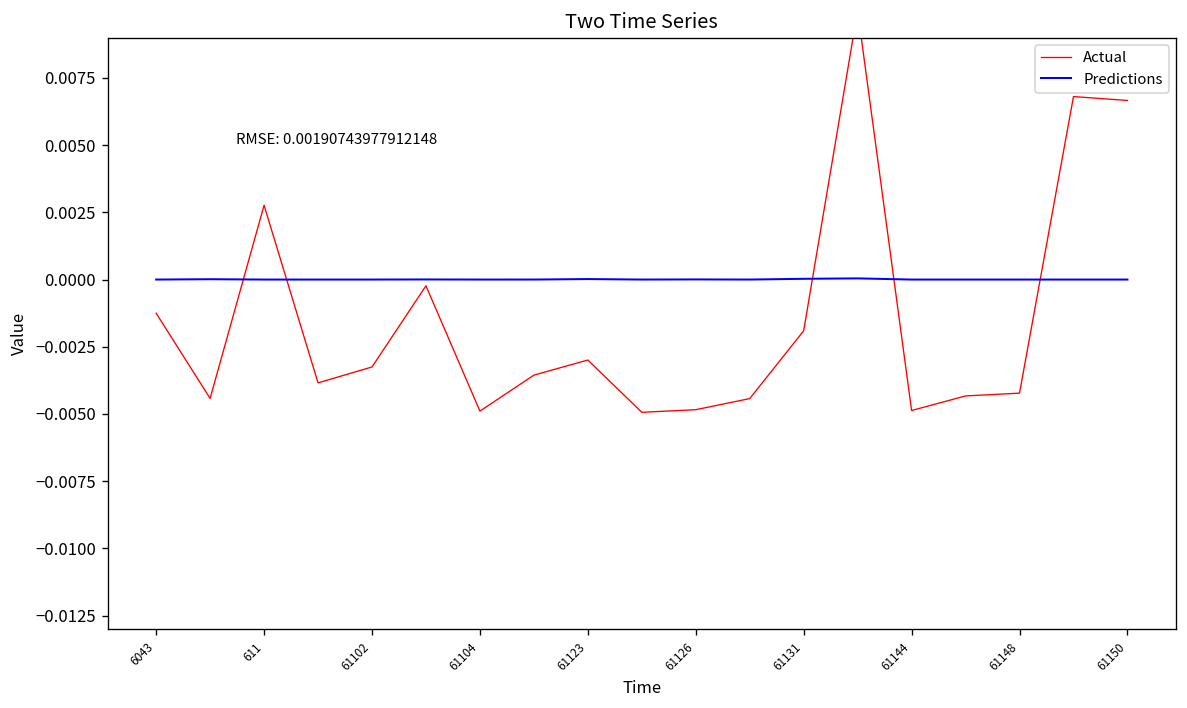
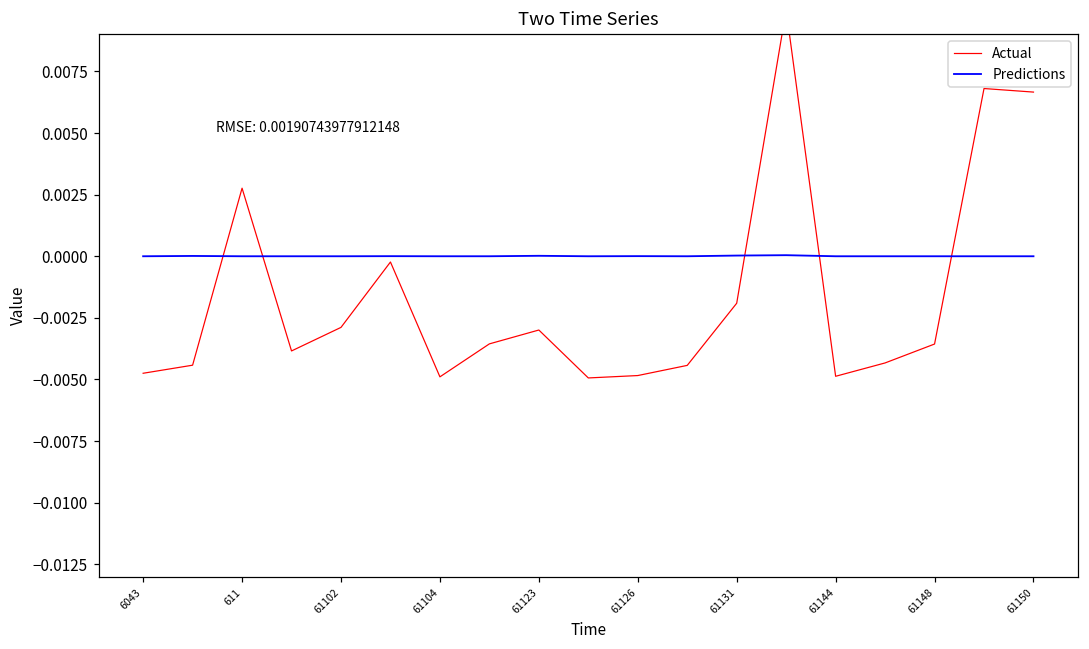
  {
    "Actual": {
-     "6043": -0.0013,
+     "6043": -0.0047,
      "611": 0.0028,
-     "61102": -0.0033,
+     "61102": -0.0029,
      "61104": -0.0049,
      "61123": -0.0030,
      "61126": -0.0048,
      "61131": -0.0019,
      "61144": -0.0049,
-     "61148": -0.0042,
+     "61148": -0.0036,
      "61150": 0.0067
    },
    "Predictions": {
      "6043": 0.0000,
      "611": 0.0000,
      "61102": 0.0000,
      "61104": 0.0000,
      "61123": 0.0000,
      "61126": 0.0000,
      "61131": 0.0000,
      "61144": 0.0000,
      "61148": 0.0000,
      "61150": 0.0000
    }
  }
